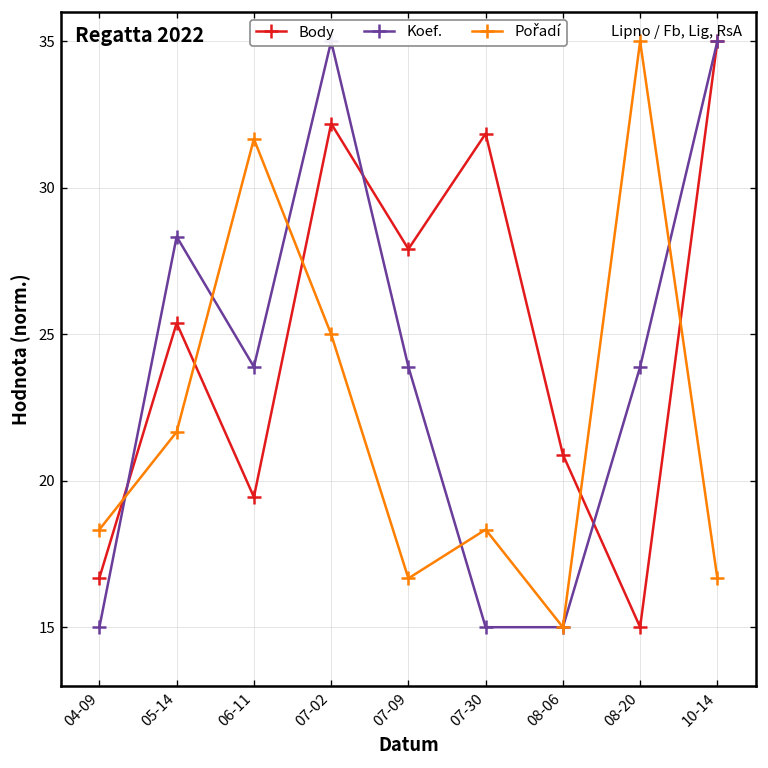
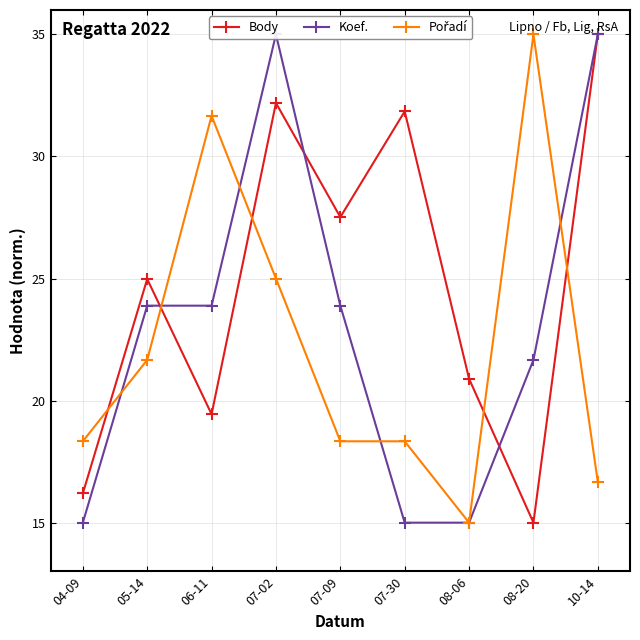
  {
    "Body": {
-     "04-09": 16.7,
-     "05-14": 25.4,
+     "04-09": 16.2,
+     "05-14": 25.0,
      "06-11": 19.4,
      "07-02": 32.2,
-     "07-09": 27.9,
+     "07-09": 27.5,
      "07-30": 31.8,
      "08-06": 20.9,
      "08-20": 15.0
    },
    "Koef.": {
      "04-09": 15.0,
-     "05-14": 28.3,
+     "05-14": 23.9,
      "06-11": 23.9,
      "07-09": 23.9,
      "07-30": 15.0,
-     "08-20": 23.9
+     "08-20": 21.7
    },
    "Pořadí": {
      "04-09": 18.3,
      "05-14": 21.7,
      "06-11": 31.7,
      "07-02": 25.0,
-     "07-09": 16.7,
+     "07-09": 18.3,
      "07-30": 18.3,
      "08-20": 35.0,
      "10-14": 16.7
    }
  }
